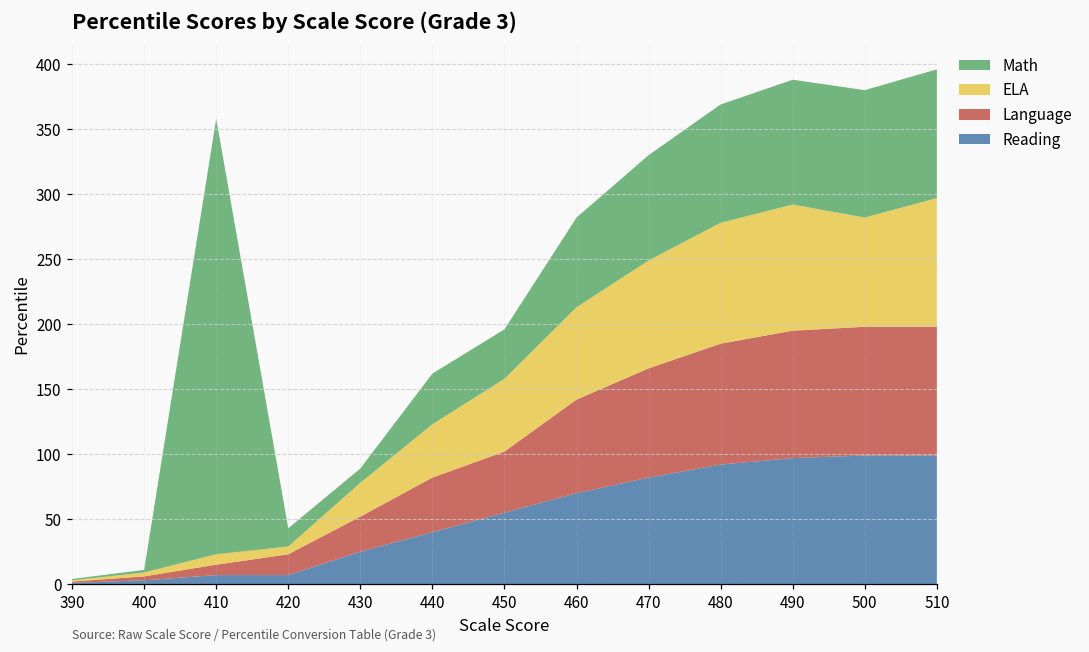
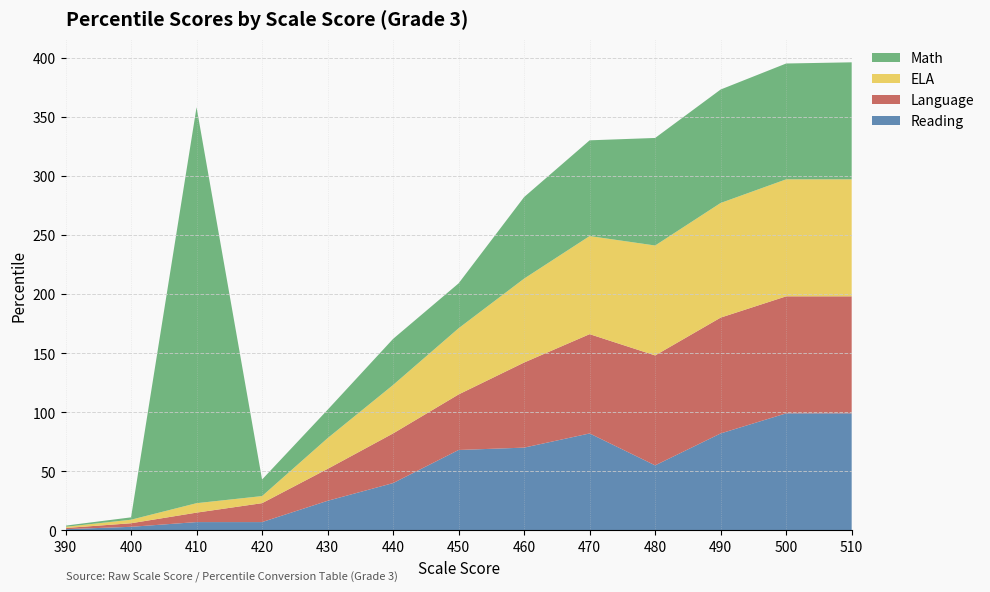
  {
    "Reading": {
      "400": 3,
      "410": 7,
      "420": 7,
      "430": 25,
      "440": 40,
-     "450": 55,
+     "450": 68,
      "460": 70,
      "470": 82,
-     "480": 92,
-     "490": 97,
+     "480": 55,
+     "490": 82,
      "500": 99,
      "510": 99
    },
    "Language": {
      "400": 3,
      "410": 8,
      "420": 16,
      "430": 27,
      "440": 42,
      "450": 47,
      "460": 72,
      "470": 84,
      "480": 93,
      "490": 98,
      "500": 99,
      "510": 99
    },
    "ELA": {
      "410": 8,
      "420": 6,
      "430": 26,
      "440": 41,
      "450": 56,
      "460": 71,
      "470": 83,
      "480": 93,
      "490": 97,
-     "500": 84,
+     "500": 99,
      "510": 99
    },
    "Math": {
      "410": 335,
      "420": 14,
-     "430": 11,
+     "430": 24,
      "440": 39,
      "450": 38,
      "460": 69,
      "470": 81,
      "480": 91,
      "490": 96,
      "500": 98,
      "510": 99
    }
  }
